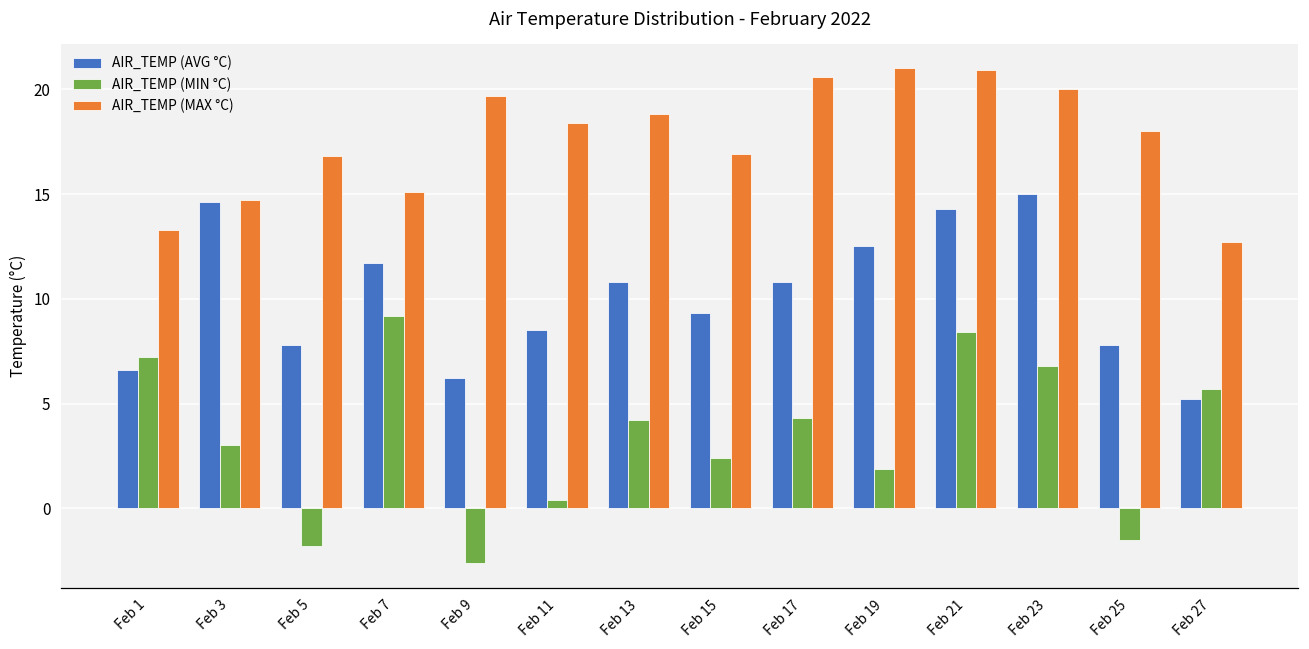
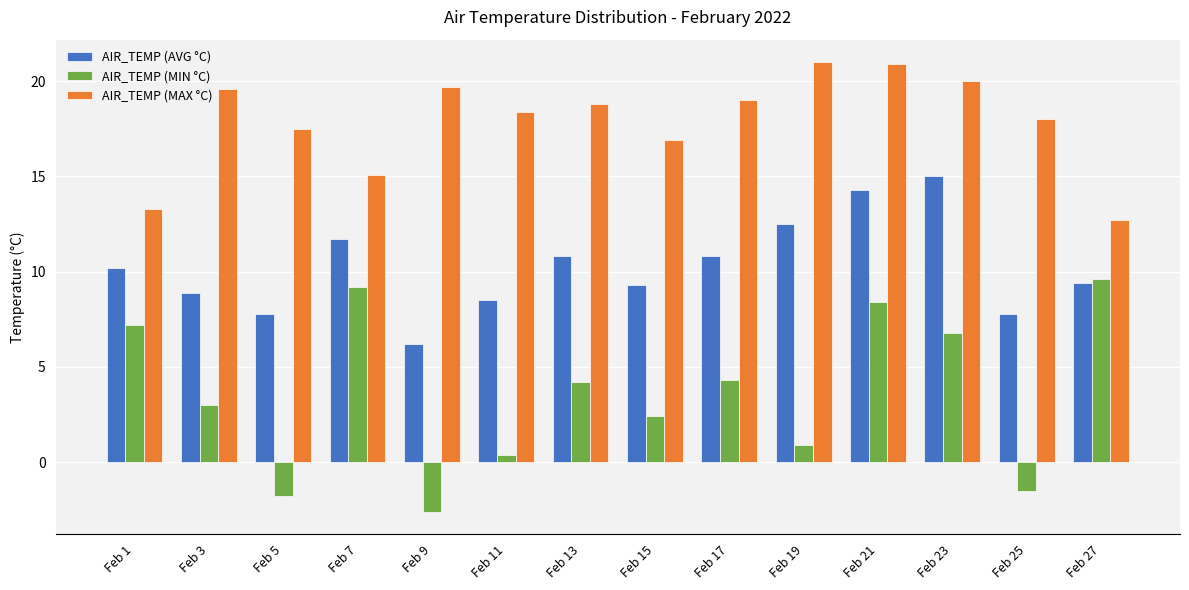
  {
    "AIR_TEMP (AVG °C)": {
-     "Feb 1": 6.6,
-     "Feb 3": 14.6,
+     "Feb 1": 10.2,
+     "Feb 3": 8.9,
      "Feb 5": 7.8,
      "Feb 7": 11.7,
      "Feb 9": 6.2,
      "Feb 11": 8.5,
      "Feb 13": 10.8,
      "Feb 15": 9.3,
      "Feb 17": 10.8,
      "Feb 19": 12.5,
      "Feb 21": 14.3,
      "Feb 23": 15.0,
      "Feb 25": 7.8,
-     "Feb 27": 5.2
+     "Feb 27": 9.4
    },
    "AIR_TEMP (MIN °C)": {
      "Feb 1": 7.2,
      "Feb 3": 3.0,
      "Feb 5": -1.8,
      "Feb 7": 9.2,
      "Feb 9": -2.6,
      "Feb 11": 0.4,
      "Feb 13": 4.2,
      "Feb 15": 2.4,
      "Feb 17": 4.3,
-     "Feb 19": 1.9,
+     "Feb 19": 0.9,
      "Feb 21": 8.4,
      "Feb 23": 6.8,
      "Feb 25": -1.5,
-     "Feb 27": 5.7
+     "Feb 27": 9.6
    },
    "AIR_TEMP (MAX °C)": {
      "Feb 1": 13.3,
-     "Feb 3": 14.7,
-     "Feb 5": 16.8,
+     "Feb 3": 19.6,
+     "Feb 5": 17.5,
      "Feb 7": 15.1,
      "Feb 9": 19.7,
      "Feb 11": 18.4,
      "Feb 13": 18.8,
      "Feb 15": 16.9,
-     "Feb 17": 20.6,
+     "Feb 17": 19.0,
      "Feb 19": 21.0,
      "Feb 21": 20.9,
      "Feb 23": 20.0,
      "Feb 25": 18.0,
      "Feb 27": 12.7
    }
  }
